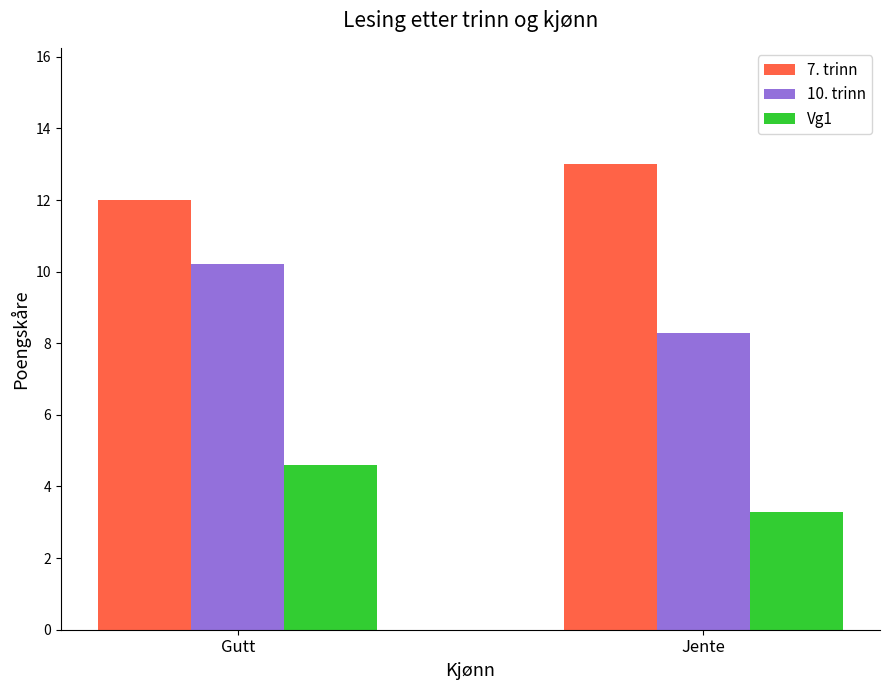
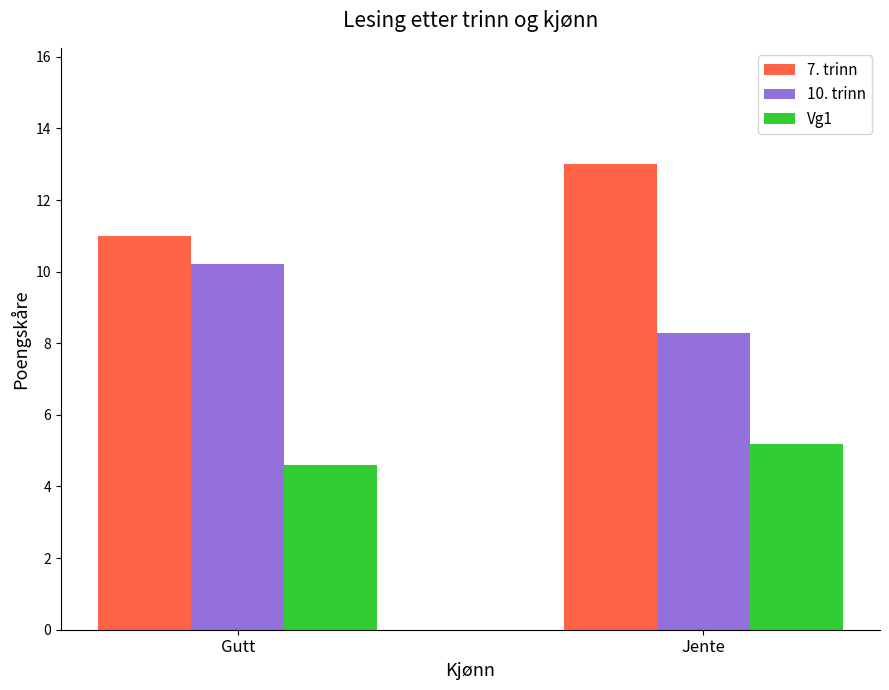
  {
    "7. trinn": {
-     "Gutt": 12,
+     "Gutt": 11,
      "Jente": 13
    },
    "10. trinn": {
      "Gutt": 10.2,
      "Jente": 8.3
    },
    "Vg1": {
      "Gutt": 4.6,
-     "Jente": 3.3
+     "Jente": 5.2
    }
  }
